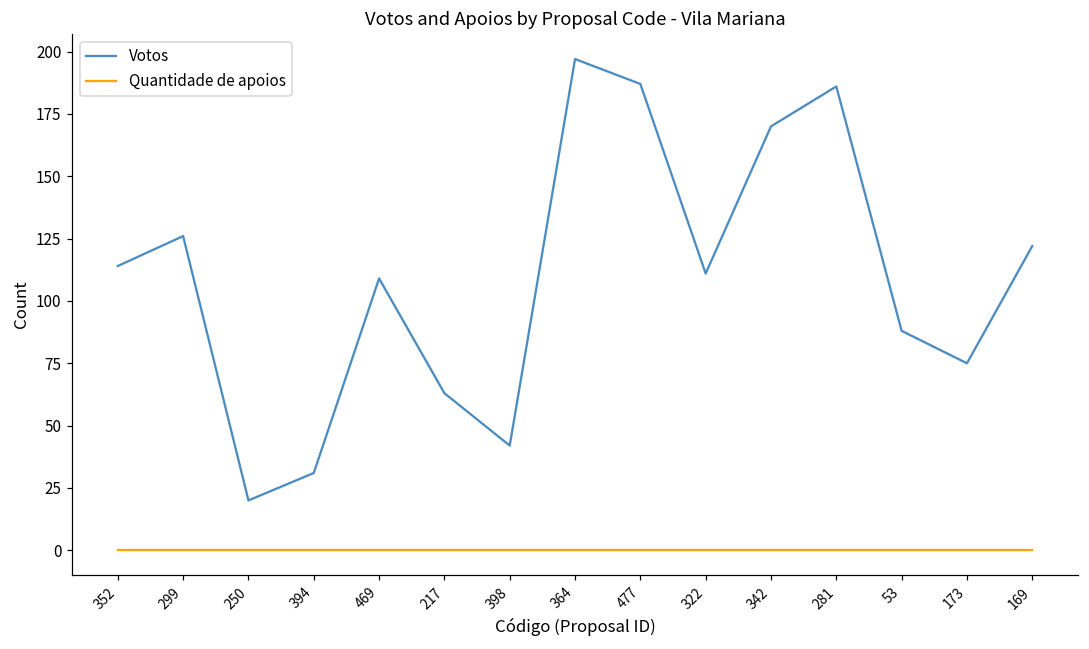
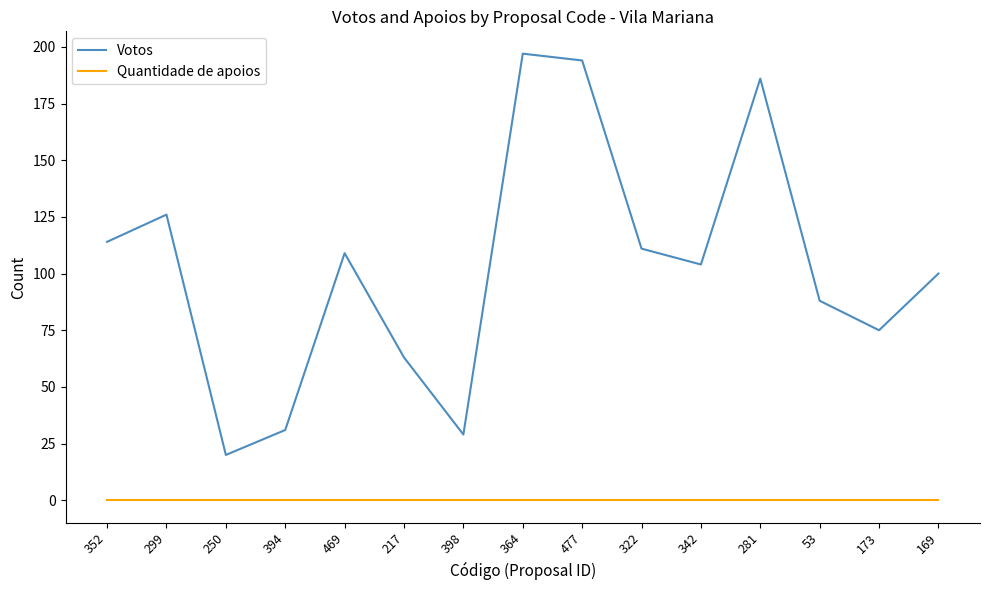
  {
    "Votos": {
      "352": 114,
      "299": 126,
      "250": 20,
      "394": 31,
      "469": 109,
      "217": 63,
-     "398": 42,
+     "398": 29,
      "364": 197,
-     "477": 187,
+     "477": 194,
      "322": 111,
-     "342": 170,
+     "342": 104,
      "281": 186,
      "53": 88,
      "173": 75,
-     "169": 122
+     "169": 100
    },
    "Quantidade de apoios": {
      "352": 0,
      "299": 0,
      "250": 0,
      "394": 0,
      "469": 0,
      "217": 0,
      "398": 0,
      "364": 0,
      "477": 0,
      "322": 0,
      "342": 0,
      "281": 0,
      "53": 0,
      "173": 0,
      "169": 0
    }
  }
